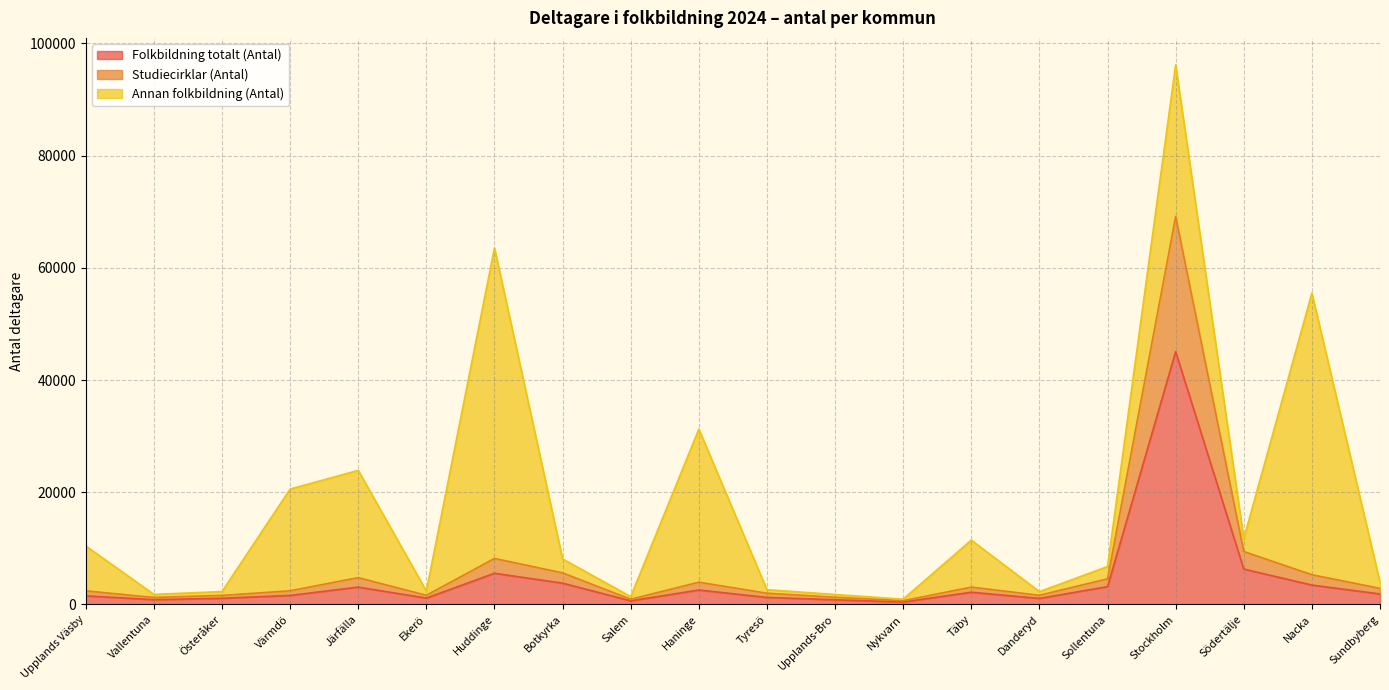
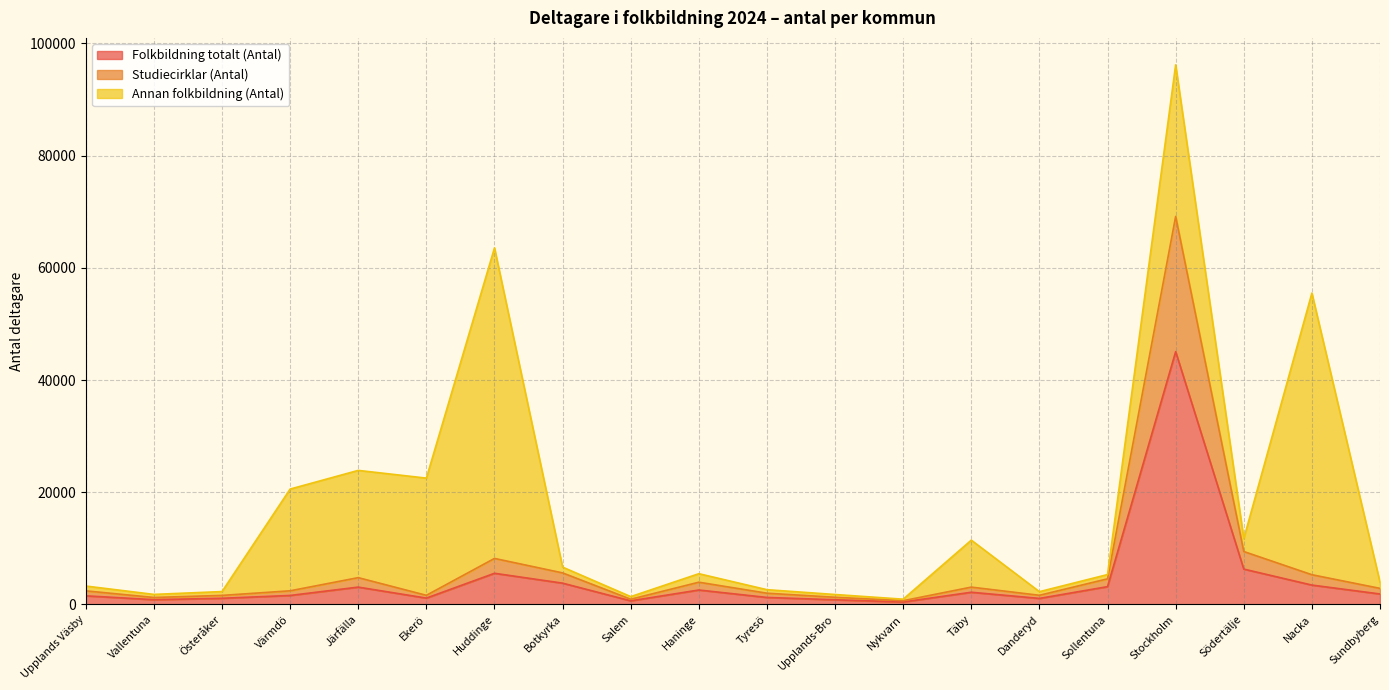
  {
    "Annan folkbildning (Antal)": {
-     "Upplands Väsby": 8000,
+     "Upplands Väsby": 1000,
      "Vallentuna": 1000,
      "Österåker": 1000,
      "Värmdö": 18000,
      "Järfälla": 19000,
-     "Ekerö": 1000,
+     "Ekerö": 21000,
      "Huddinge": 55000,
-     "Botkyrka": 2000,
+     "Botkyrka": 1000,
      "Salem": 0,
-     "Haninge": 27000,
+     "Haninge": 2000,
      "Tyresö": 1000,
      "Upplands-Bro": 0,
      "Täby": 8000,
      "Danderyd": 1000,
-     "Sollentuna": 2000,
+     "Sollentuna": 1000,
      "Stockholm": 27000,
      "Södertälje": 2000,
      "Nacka": 50000,
      "Sundbyberg": 1000
    }
  }
